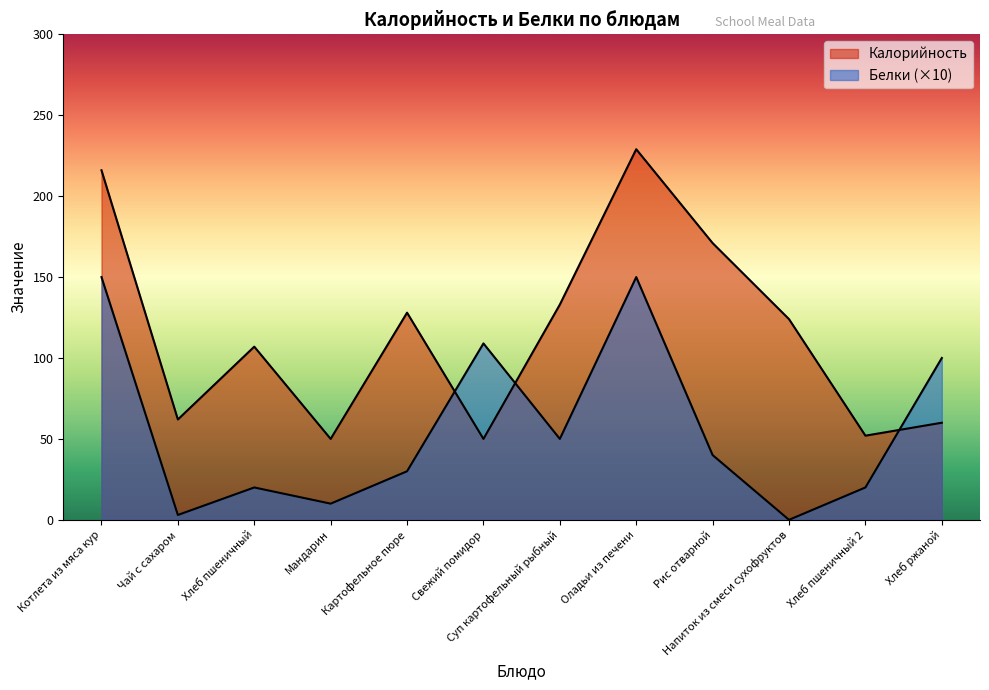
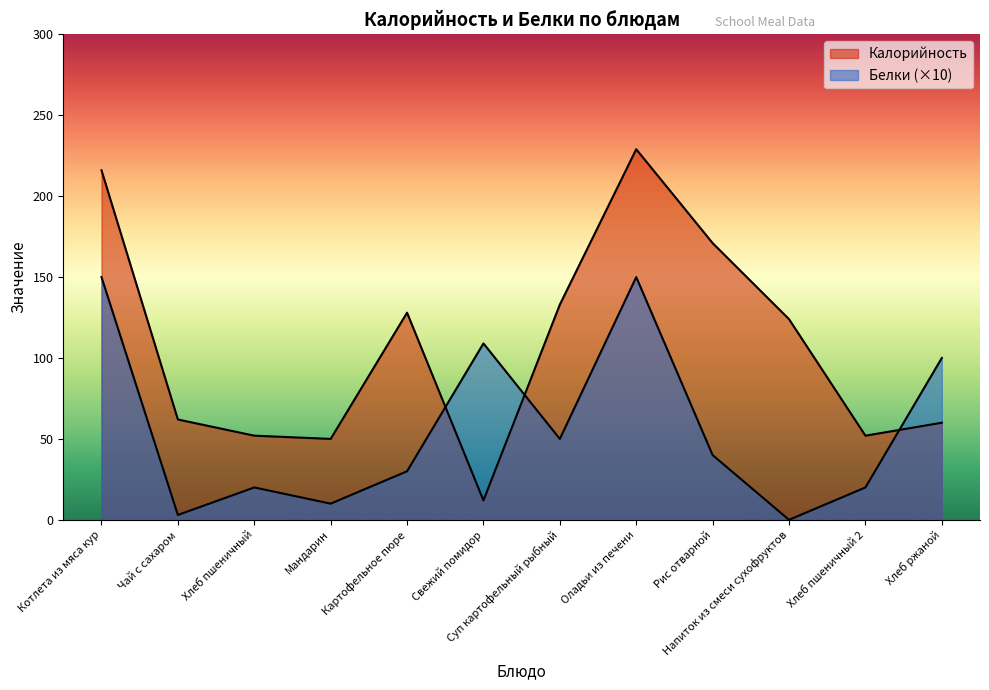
  {
    "Калорийность": {
      "Котлета из мяса кур": 216,
      "Чай с сахаром": 62,
-     "Хлеб пшеничный": 107,
+     "Хлеб пшеничный": 52,
      "Мандарин": 50,
      "Картофельное пюре": 128,
-     "Свежий помидор": 50,
+     "Свежий помидор": 12,
      "Суп картофельный рыбный": 133,
      "Оладьи из печени": 229,
      "Рис отварной": 171,
      "Напиток из смеси сухофруктов": 124,
      "Хлеб пшеничный 2": 52,
      "Хлеб ржаной": 60
    },
    "Белки (×10)": {
      "Котлета из мяса кур": 150,
      "Чай с сахаром": 3,
      "Хлеб пшеничный": 20,
      "Мандарин": 10,
      "Картофельное пюре": 30,
      "Свежий помидор": 109,
      "Суп картофельный рыбный": 50,
      "Оладьи из печени": 150,
      "Рис отварной": 40,
      "Напиток из смеси сухофруктов": 0,
      "Хлеб пшеничный 2": 20,
      "Хлеб ржаной": 100
    }
  }
